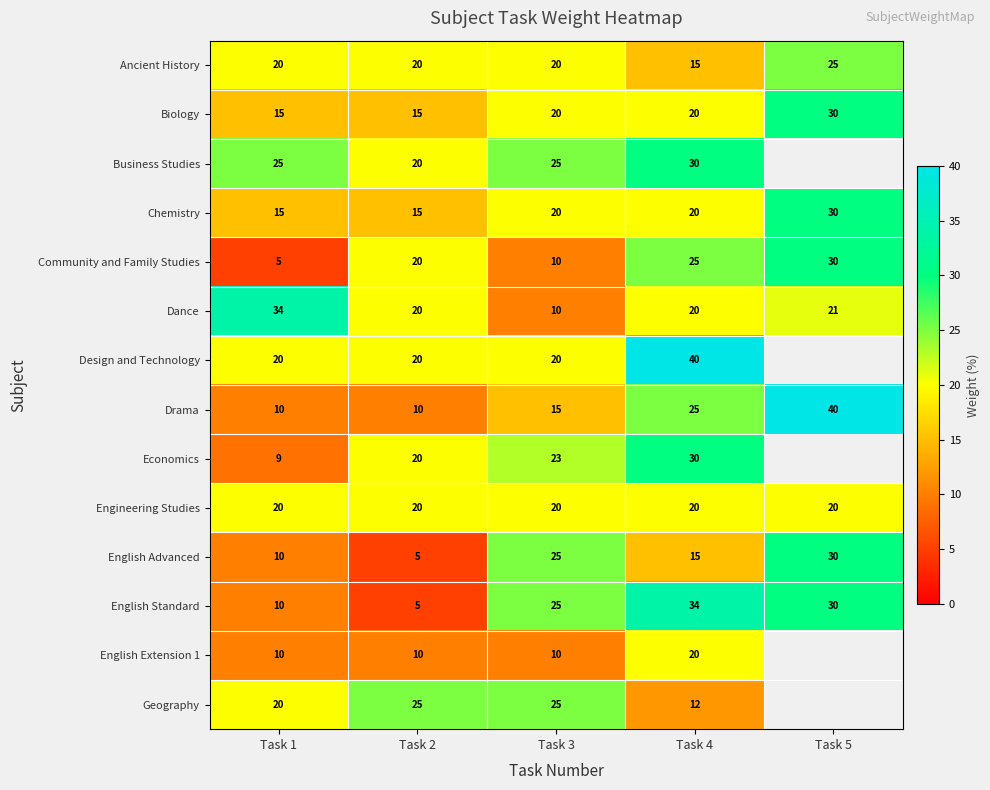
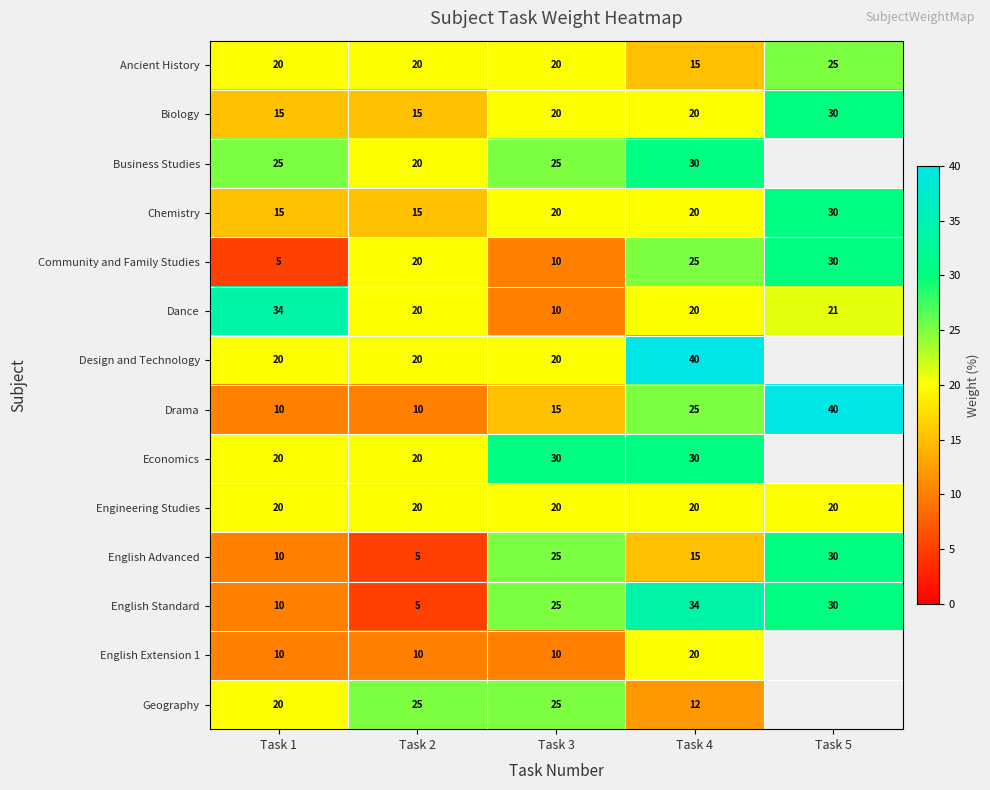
  {
    "Ancient History": {
      "Task 1": 20,
      "Task 2": 20,
      "Task 3": 20,
      "Task 4": 15,
      "Task 5": 25
    },
    "Biology": {
      "Task 1": 15,
      "Task 2": 15,
      "Task 3": 20,
      "Task 4": 20,
      "Task 5": 30
    },
    "Business Studies": {
      "Task 1": 25,
      "Task 2": 20,
      "Task 3": 25,
      "Task 4": 30
    },
    "Chemistry": {
      "Task 1": 15,
      "Task 2": 15,
      "Task 3": 20,
      "Task 4": 20,
      "Task 5": 30
    },
    "Community and Family Studies": {
      "Task 1": 5,
      "Task 2": 20,
      "Task 3": 10,
      "Task 4": 25,
      "Task 5": 30
    },
    "Dance": {
      "Task 1": 34,
      "Task 2": 20,
      "Task 3": 10,
      "Task 4": 20,
      "Task 5": 21
    },
    "Design and Technology": {
      "Task 1": 20,
      "Task 2": 20,
      "Task 3": 20,
      "Task 4": 40
    },
    "Drama": {
      "Task 1": 10,
      "Task 2": 10,
      "Task 3": 15,
      "Task 4": 25,
      "Task 5": 40
    },
    "Economics": {
-     "Task 1": 9,
+     "Task 1": 20,
      "Task 2": 20,
-     "Task 3": 23,
+     "Task 3": 30,
      "Task 4": 30
    },
    "Engineering Studies": {
      "Task 1": 20,
      "Task 2": 20,
      "Task 3": 20,
      "Task 4": 20,
      "Task 5": 20
    },
    "English Advanced": {
      "Task 1": 10,
      "Task 2": 5,
      "Task 3": 25,
      "Task 4": 15,
      "Task 5": 30
    },
    "English Standard": {
      "Task 1": 10,
      "Task 2": 5,
      "Task 3": 25,
      "Task 4": 34,
      "Task 5": 30
    },
    "English Extension 1": {
      "Task 1": 10,
      "Task 2": 10,
      "Task 3": 10,
      "Task 4": 20
    },
    "Geography": {
      "Task 1": 20,
      "Task 2": 25,
      "Task 3": 25,
      "Task 4": 12
    }
  }
